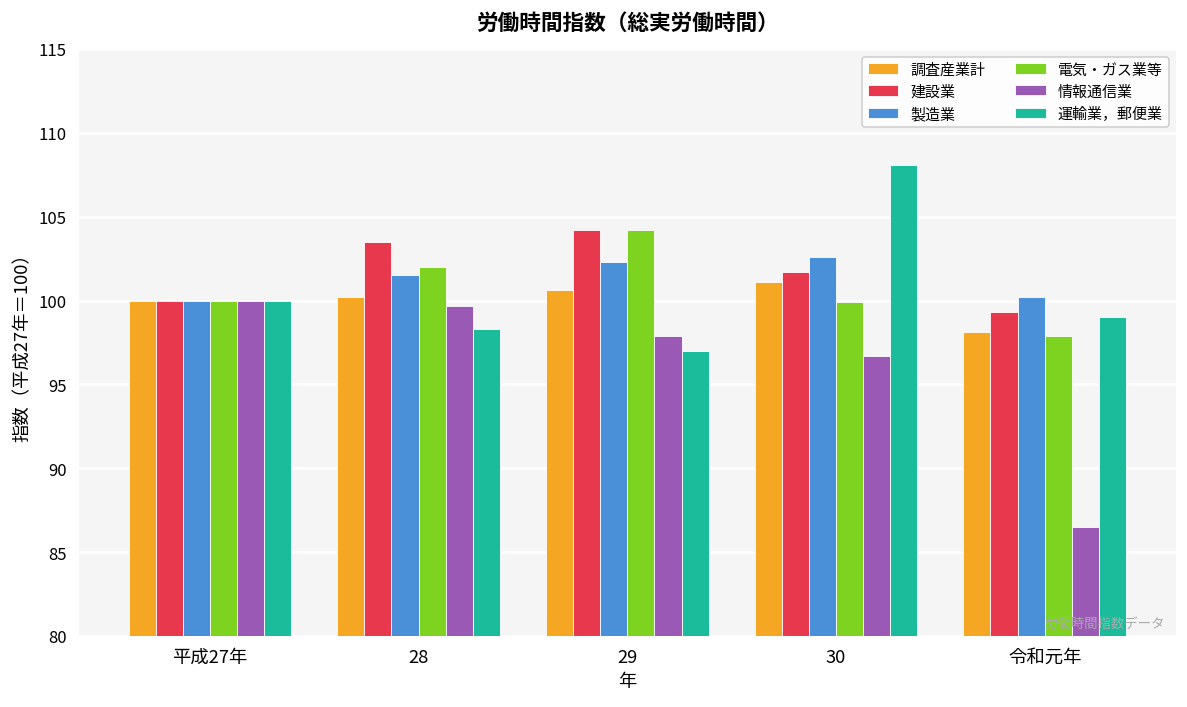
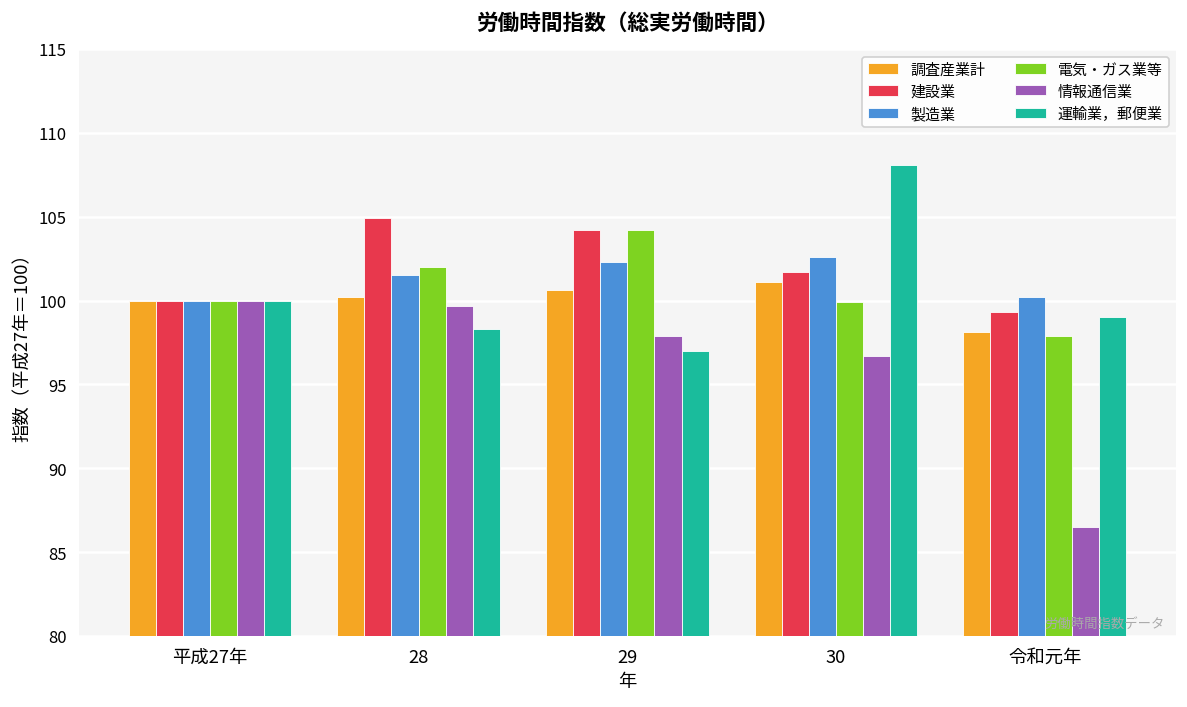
  {
    "調査産業計": {
      "平成27年": 100.0,
      "28": 100.2,
      "29": 100.6,
      "30": 101.1,
      "令和元年": 98.1
    },
    "建設業": {
      "平成27年": 100.0,
-     "28": 103.5,
+     "28": 104.9,
      "29": 104.2,
      "30": 101.7,
      "令和元年": 99.3
    },
    "製造業": {
      "平成27年": 100.0,
      "28": 101.5,
      "29": 102.3,
      "30": 102.6,
      "令和元年": 100.2
    },
    "電気・ガス業等": {
      "平成27年": 100.0,
      "28": 102.0,
      "29": 104.2,
      "30": 99.9,
      "令和元年": 97.9
    },
    "情報通信業": {
      "平成27年": 100.0,
      "28": 99.7,
      "29": 97.9,
      "30": 96.7,
      "令和元年": 86.5
    },
    "運輸業，郵便業": {
      "平成27年": 100.0,
      "28": 98.3,
      "29": 97.0,
      "30": 108.1,
      "令和元年": 99.0
    }
  }
